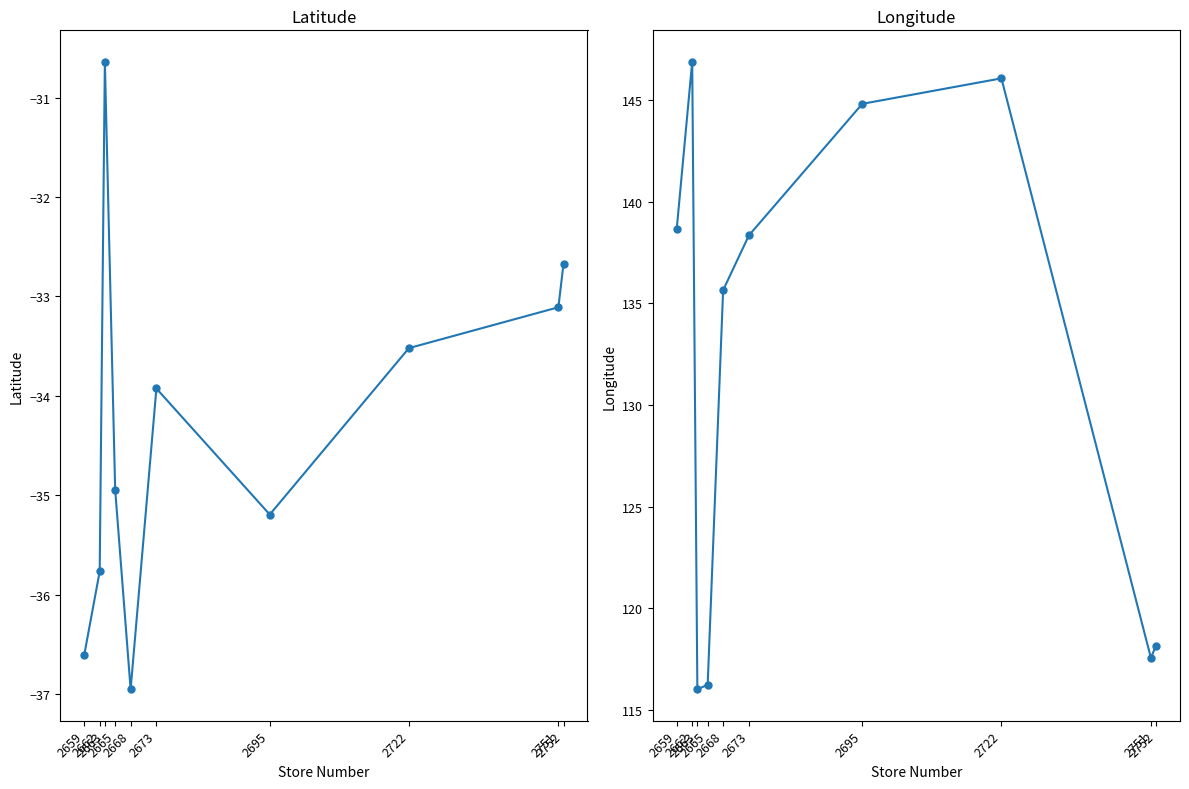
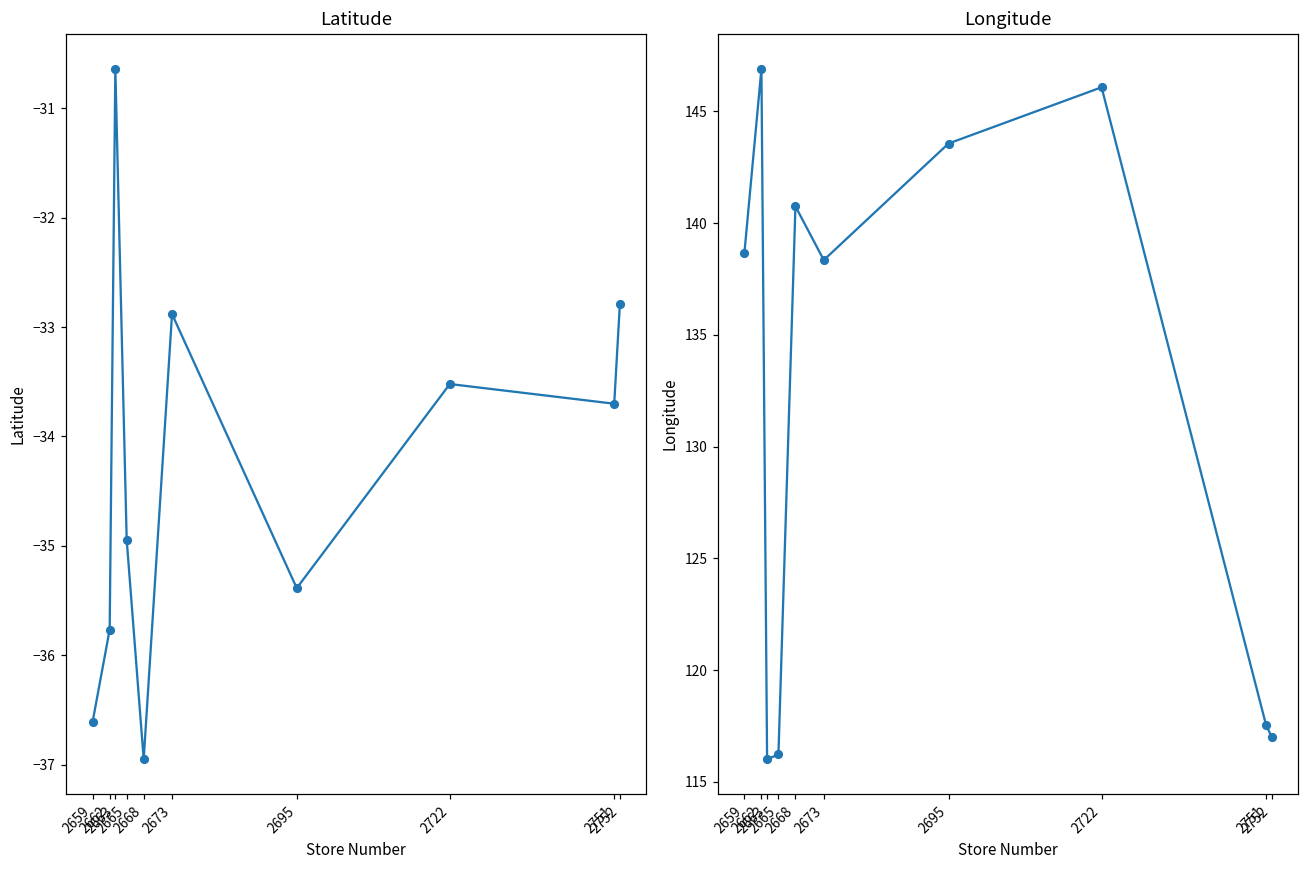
  {
    "Latitude": {
      "2659": -36.6,
      "2662": -35.8,
      "2663": -30.6,
      "2665": -34.9,
      "2668": -37.0,
-     "2673": -33.9,
-     "2695": -35.2,
+     "2673": -32.9,
+     "2695": -35.4,
      "2722": -33.5,
-     "2751": -33.1,
-     "2752": -32.7
+     "2751": -33.7,
+     "2752": -32.8
    },
    "Longitude": {
      "2659": 138.7,
      "2662": 146.9,
      "2663": 116.0,
      "2665": 116.2,
-     "2668": 135.7,
+     "2668": 140.8,
      "2673": 138.4,
-     "2695": 144.8,
+     "2695": 143.6,
      "2722": 146.1,
      "2751": 117.6,
-     "2752": 118.2
+     "2752": 117.0
    }
  }
